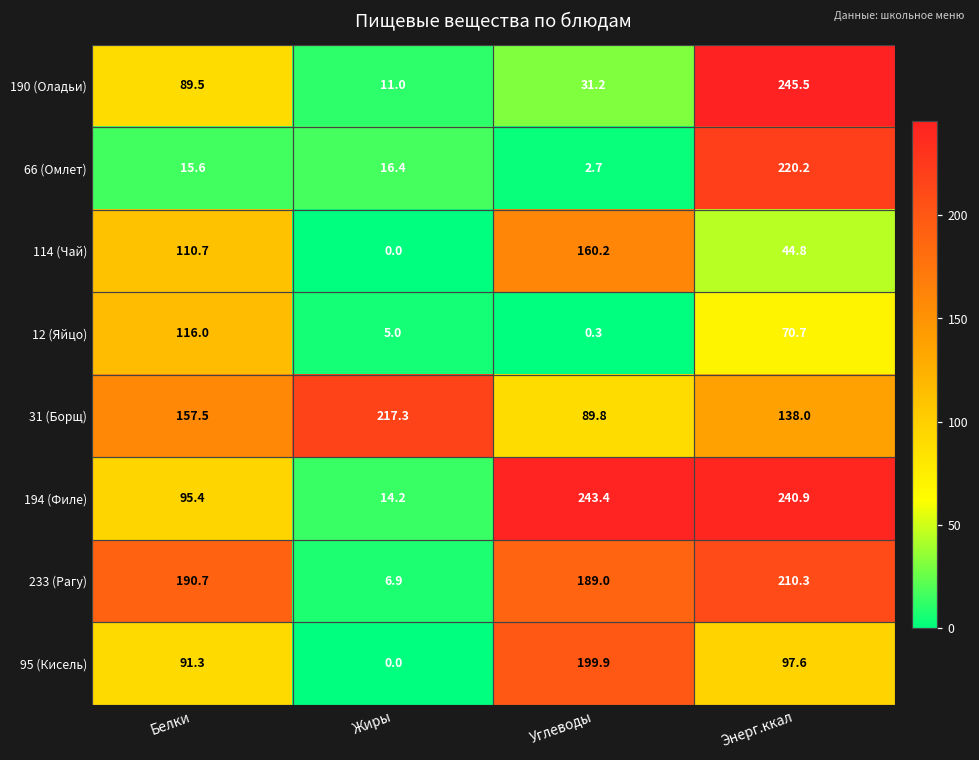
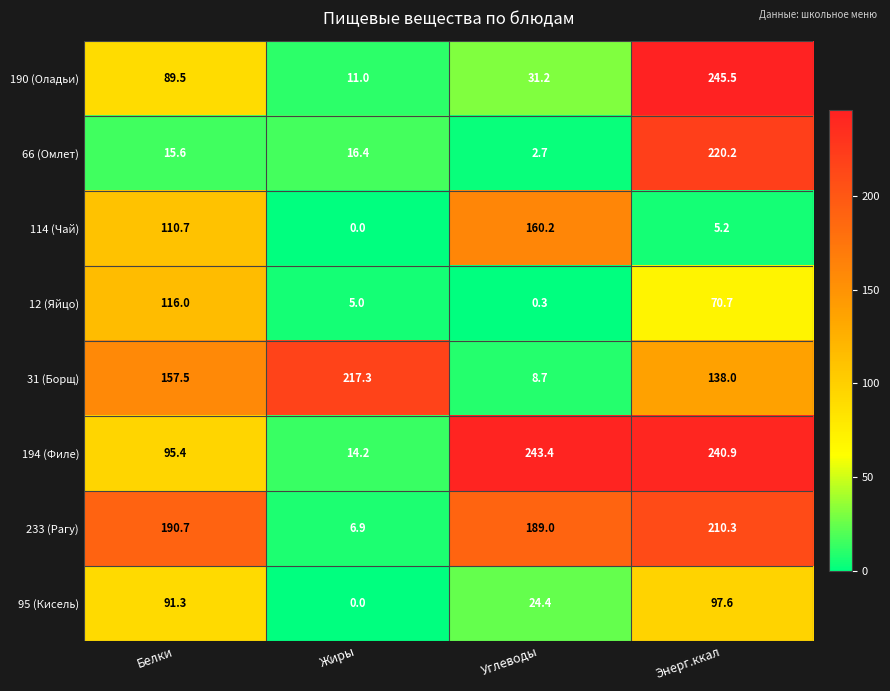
  {
    "190 (Оладьи)": {
      "Белки": 89.5,
      "Жиры": 11.0,
      "Углеводы": 31.2,
      "Энерг.ккал": 245.5
    },
    "66 (Омлет)": {
      "Белки": 15.6,
      "Жиры": 16.4,
      "Углеводы": 2.7,
      "Энерг.ккал": 220.2
    },
    "114 (Чай)": {
      "Белки": 110.7,
      "Жиры": 0.0,
      "Углеводы": 160.2,
-     "Энерг.ккал": 44.8
+     "Энерг.ккал": 5.2
    },
    "12 (Яйцо)": {
      "Белки": 116.0,
      "Жиры": 5.0,
      "Углеводы": 0.3,
      "Энерг.ккал": 70.7
    },
    "31 (Борщ)": {
      "Белки": 157.5,
      "Жиры": 217.3,
-     "Углеводы": 89.8,
+     "Углеводы": 8.7,
      "Энерг.ккал": 138.0
    },
    "194 (Филе)": {
      "Белки": 95.4,
      "Жиры": 14.2,
      "Углеводы": 243.4,
      "Энерг.ккал": 240.9
    },
    "233 (Рагу)": {
      "Белки": 190.7,
      "Жиры": 6.9,
      "Углеводы": 189.0,
      "Энерг.ккал": 210.3
    },
    "95 (Кисель)": {
      "Белки": 91.3,
      "Жиры": 0.0,
-     "Углеводы": 199.9,
+     "Углеводы": 24.4,
      "Энерг.ккал": 97.6
    }
  }
